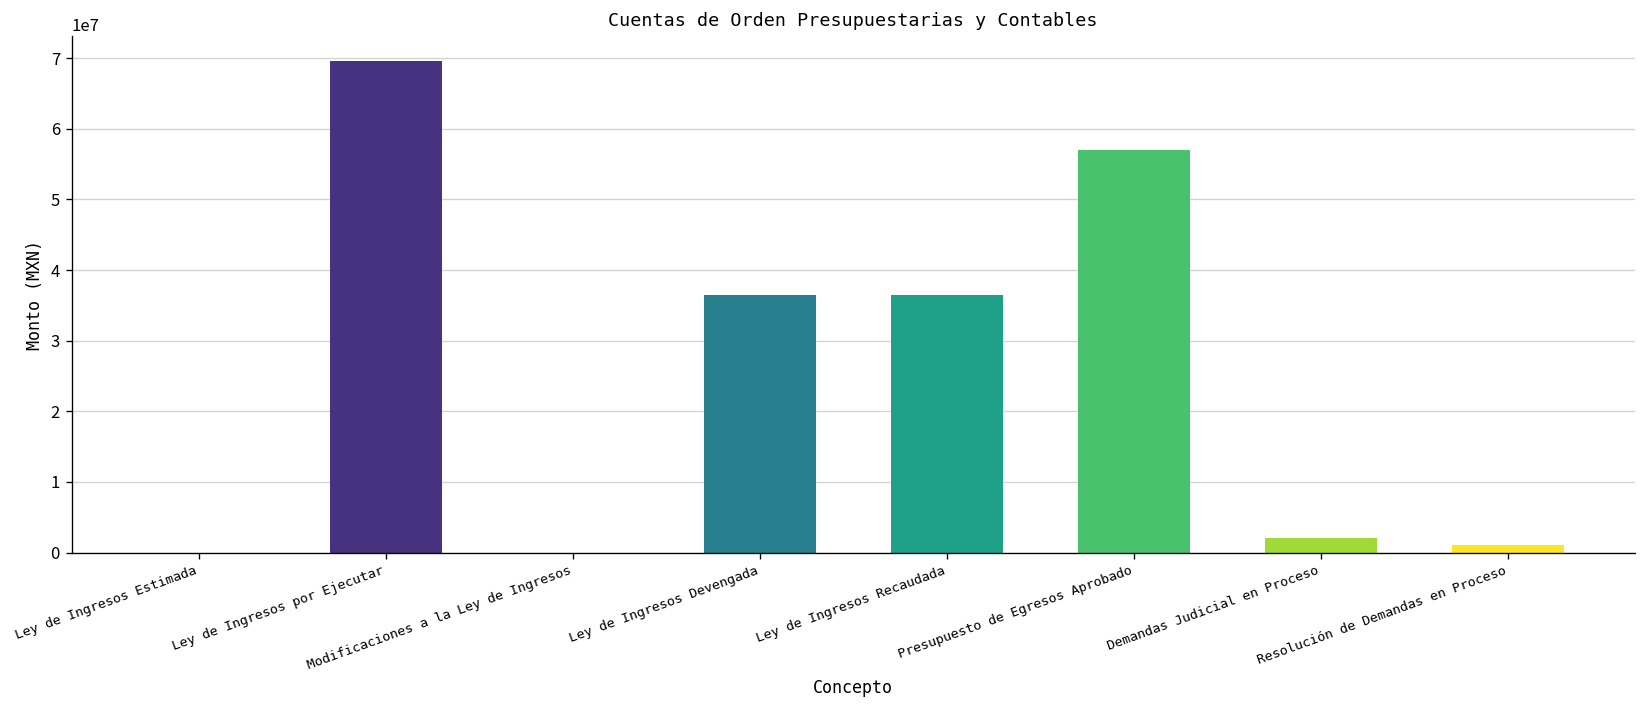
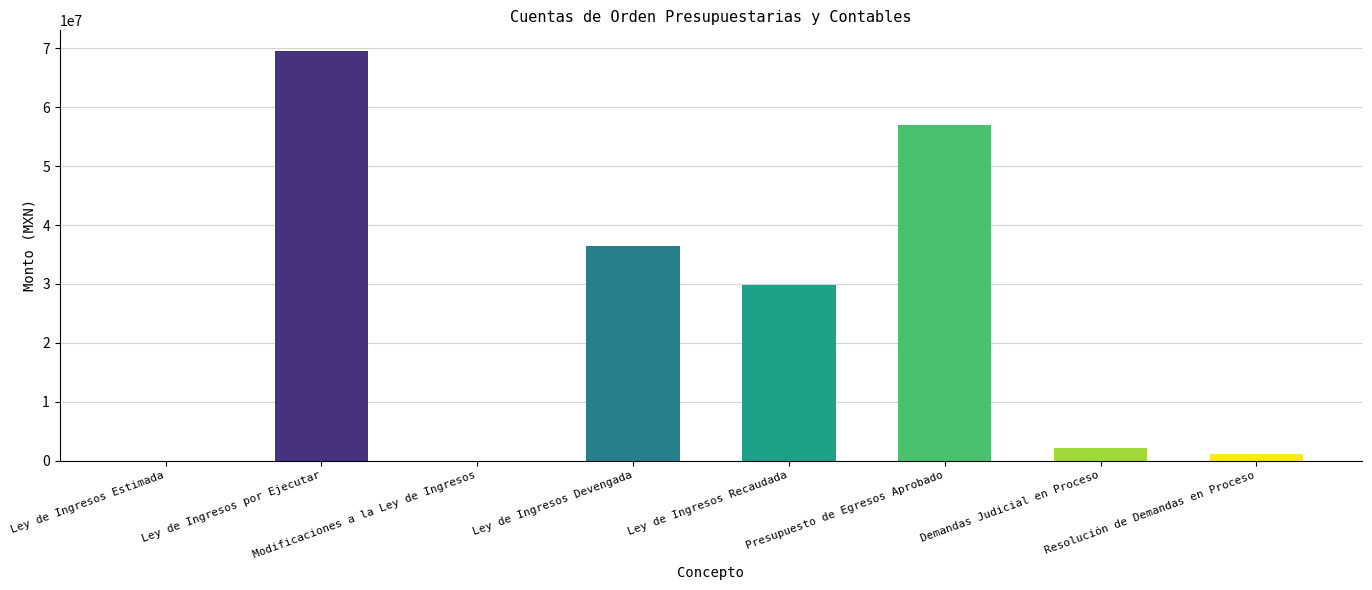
  {
    "Ley de Ingresos Estimada": 0,
    "Ley de Ingresos por Ejecutar": 70000000,
    "Modificaciones a la Ley de Ingresos": 0,
    "Ley de Ingresos Devengada": 36000000,
-   "Ley de Ingresos Recaudada": 36000000,
+   "Ley de Ingresos Recaudada": 30000000,
    "Presupuesto de Egresos Aprobado": 57000000,
    "Demandas Judicial en Proceso": 2000000,
    "Resolución de Demandas en Proceso": 1000000
  }
